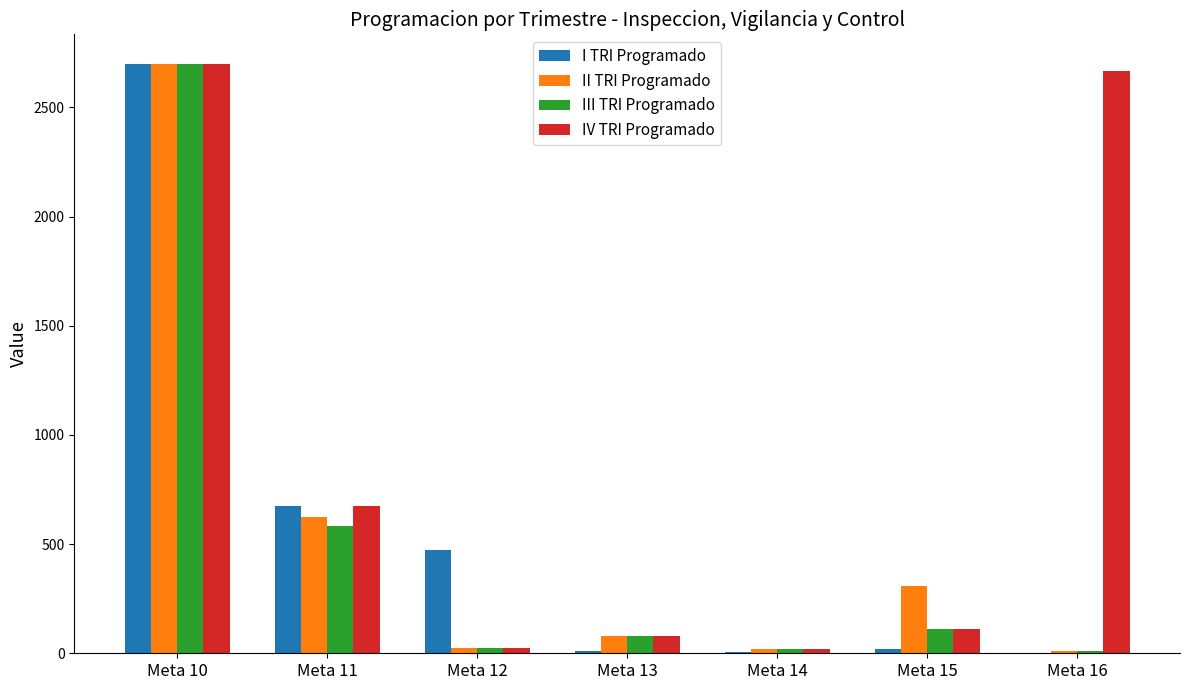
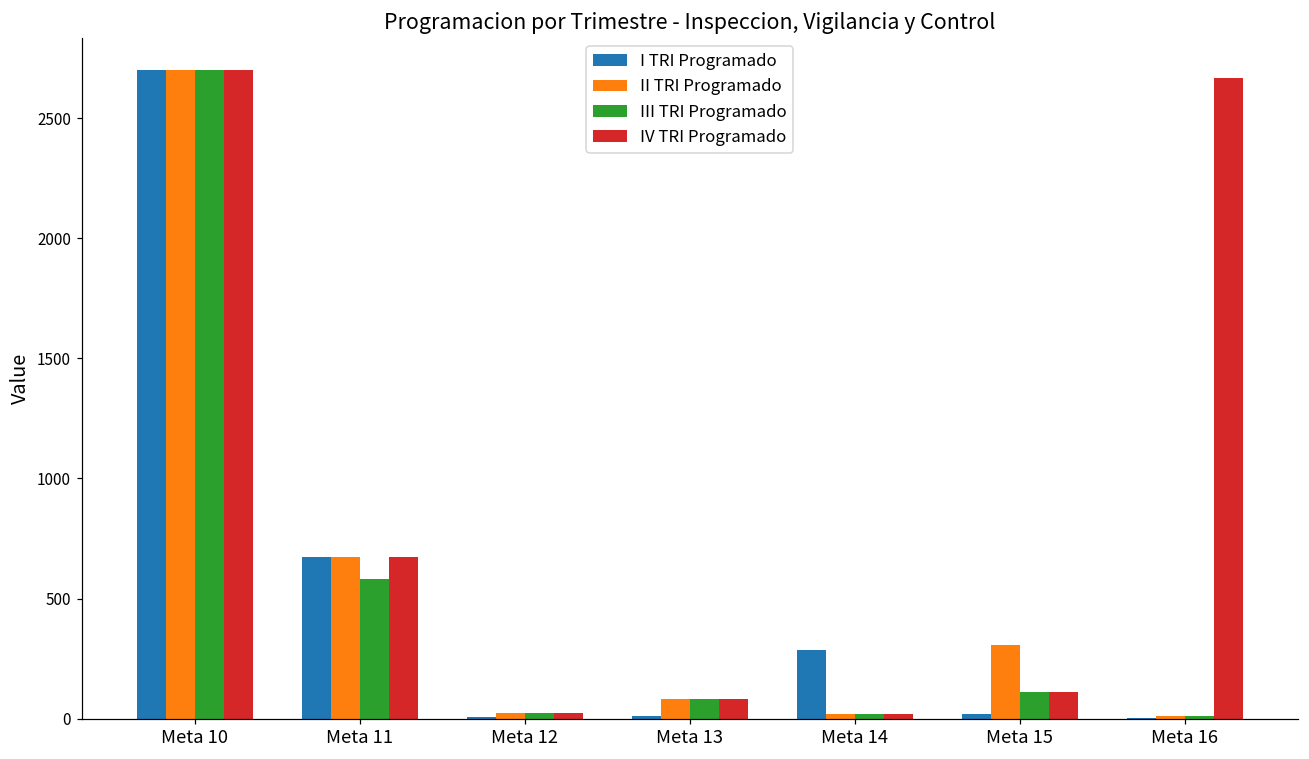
  {
    "I TRI Programado": {
      "Meta 10": 2700,
      "Meta 11": 680,
-     "Meta 12": 470,
-     "Meta 14": 10,
+     "Meta 12": 10,
+     "Meta 14": 290,
      "Meta 15": 20
    },
    "II TRI Programado": {
      "Meta 10": 2700,
-     "Meta 11": 630,
+     "Meta 11": 680,
      "Meta 12": 30,
      "Meta 13": 80,
      "Meta 14": 20,
      "Meta 15": 310
    },
    "III TRI Programado": {
      "Meta 10": 2700,
      "Meta 11": 580,
      "Meta 12": 30,
      "Meta 13": 80,
      "Meta 14": 20,
      "Meta 15": 110
    },
    "IV TRI Programado": {
      "Meta 10": 2700,
      "Meta 11": 680,
      "Meta 12": 30,
      "Meta 13": 80,
      "Meta 14": 20,
      "Meta 15": 110,
      "Meta 16": 2670
    }
  }
